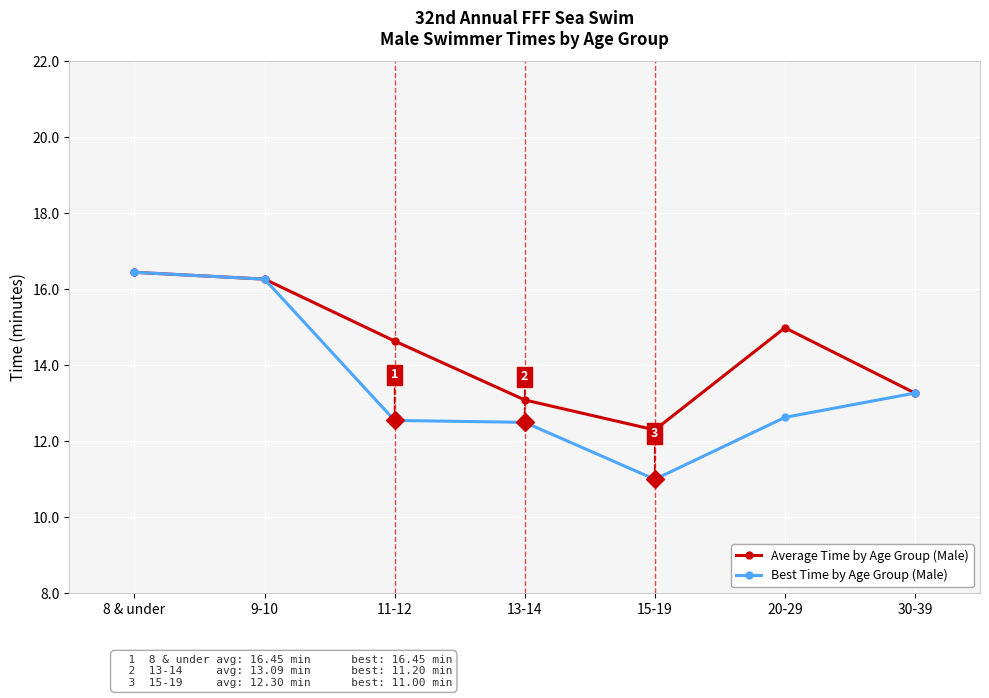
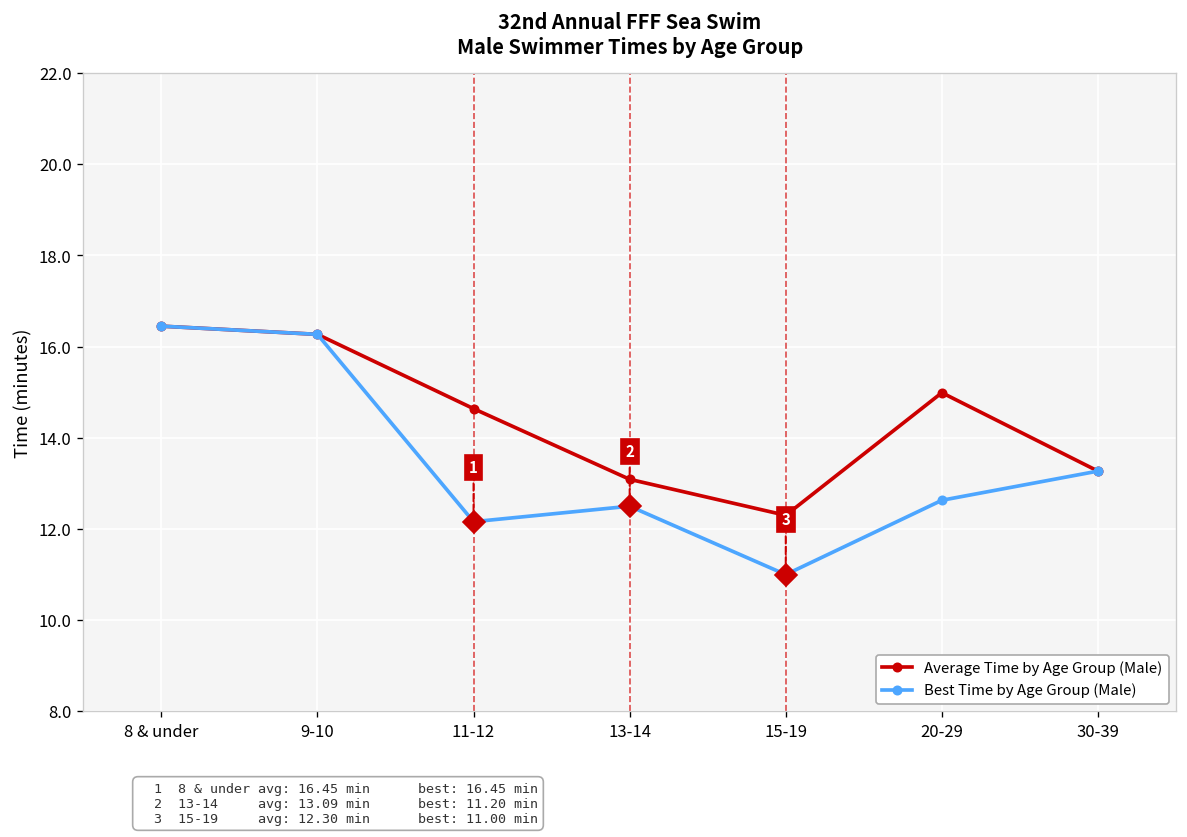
  {
    "Best Time by Age Group (Male)": {
-     "11-12": 12.6,
+     "11-12": 12.2,
      "20-29": 12.6
    }
  }
